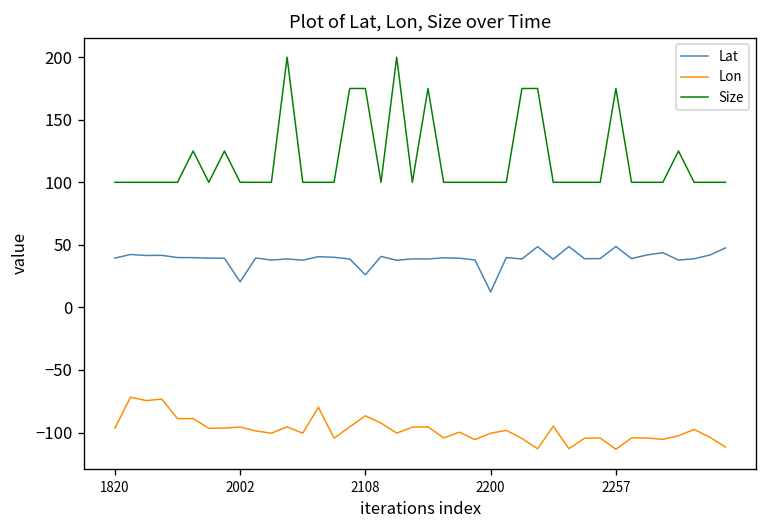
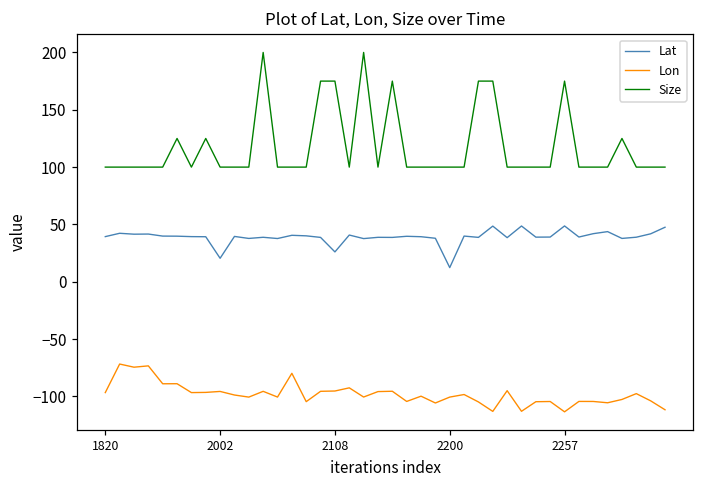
  {
    "Lat": {
      "1820": 39,
      "2002": 21,
      "2108": 26,
      "2200": 12,
      "2257": 49
    },
    "Lon": {
      "1820": -97,
      "2002": -96,
-     "2108": -87,
+     "2108": -95,
      "2200": -101,
      "2257": -113
    },
    "Size": {
      "1820": 100,
      "2002": 100,
      "2108": 175,
      "2200": 100,
      "2257": 175
    }
  }
